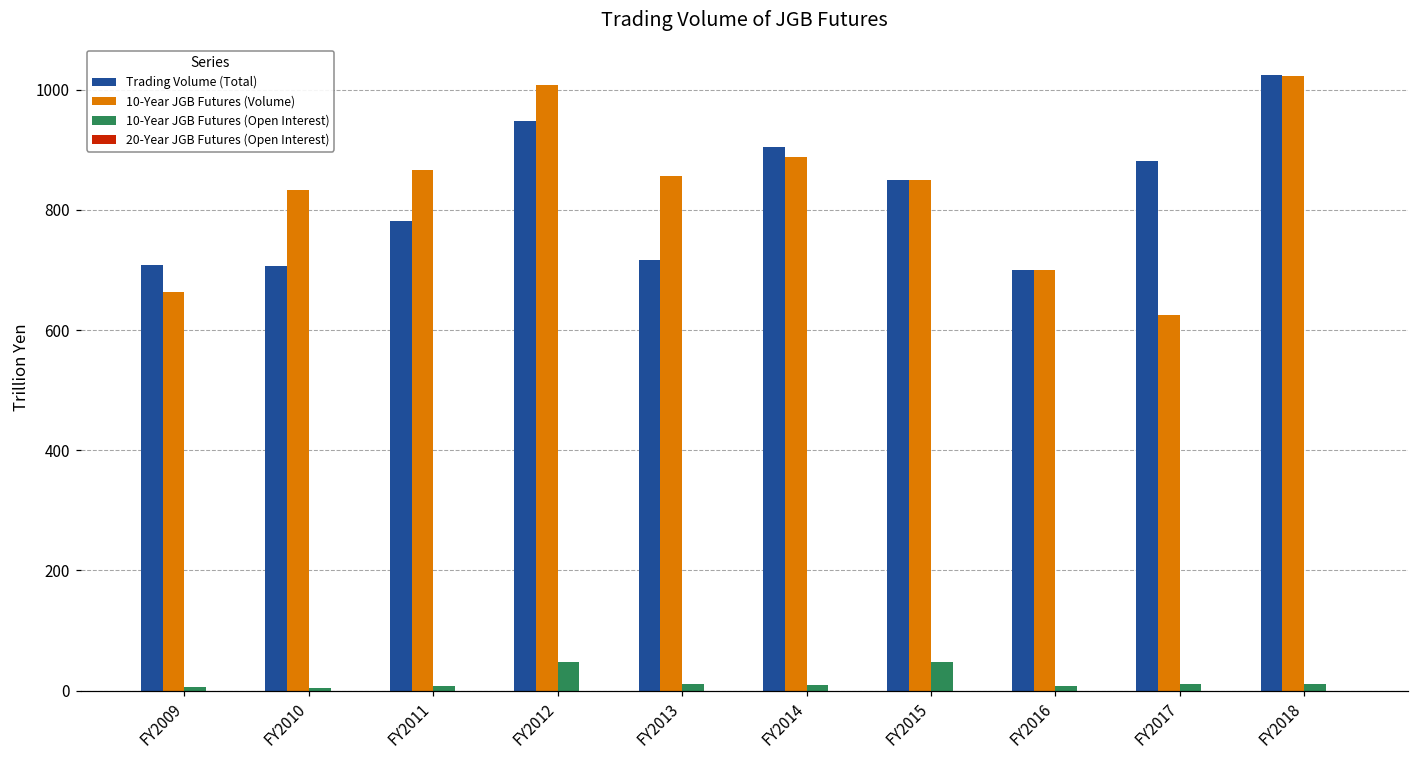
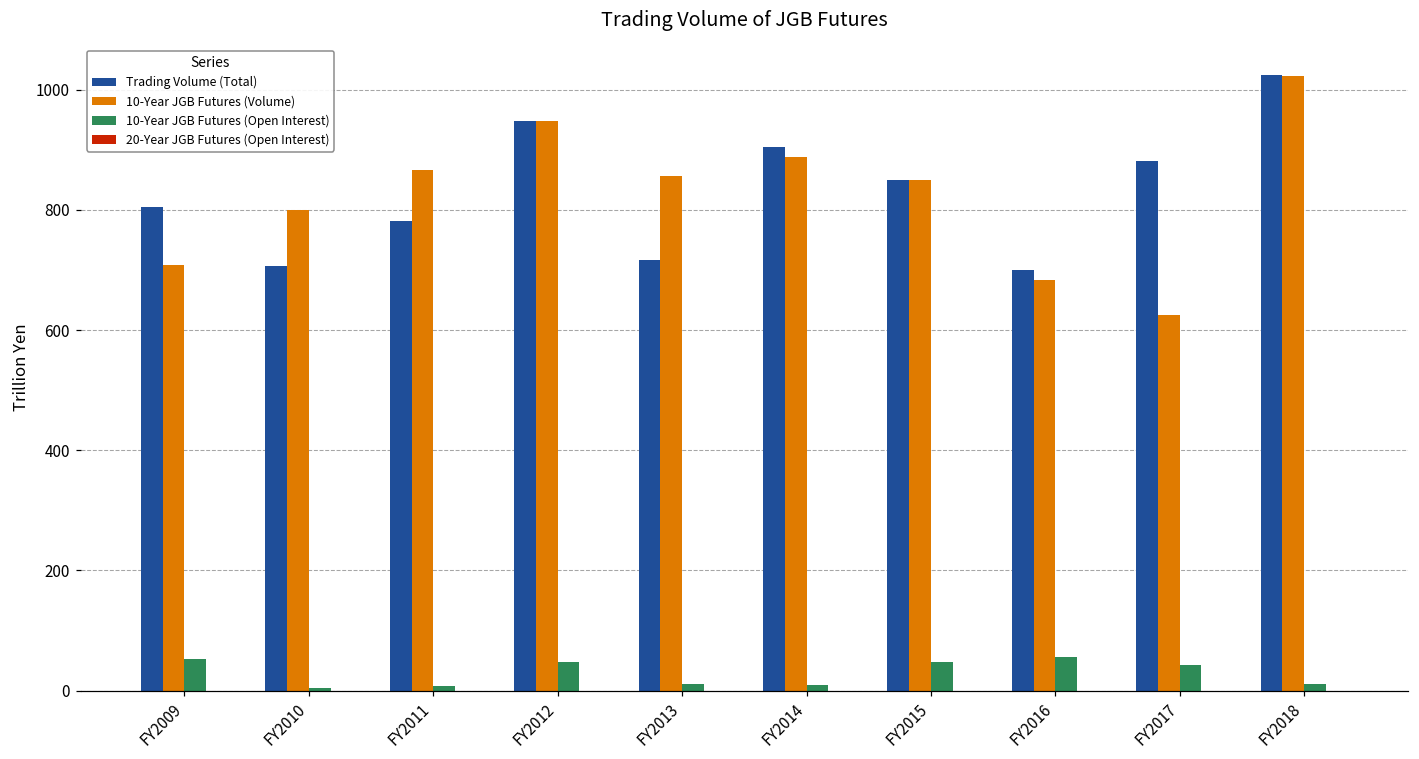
  {
    "Trading Volume (Total)": {
-     "FY2009": 710,
+     "FY2009": 800,
      "FY2010": 710,
      "FY2011": 780,
      "FY2012": 950,
      "FY2013": 720,
      "FY2014": 900,
      "FY2015": 850,
      "FY2016": 700,
      "FY2017": 880,
      "FY2018": 1020
    },
    "10-Year JGB Futures (Volume)": {
-     "FY2009": 660,
-     "FY2010": 830,
+     "FY2009": 710,
+     "FY2010": 800,
      "FY2011": 870,
-     "FY2012": 1010,
+     "FY2012": 950,
      "FY2013": 860,
      "FY2014": 890,
      "FY2015": 850,
-     "FY2016": 700,
+     "FY2016": 680,
      "FY2017": 620,
      "FY2018": 1020
    },
    "10-Year JGB Futures (Open Interest)": {
-     "FY2009": 10,
+     "FY2009": 50,
      "FY2010": 10,
      "FY2011": 10,
      "FY2012": 50,
      "FY2013": 10,
      "FY2014": 10,
      "FY2015": 50,
-     "FY2016": 10,
-     "FY2017": 10,
+     "FY2016": 60,
+     "FY2017": 40,
      "FY2018": 10
    },
    "20-Year JGB Futures (Open Interest)": {
      "FY2009": 0,
      "FY2010": 0,
      "FY2011": 0,
      "FY2012": 0,
      "FY2013": 0,
      "FY2014": 0,
      "FY2015": 0,
      "FY2016": 0,
      "FY2017": 0,
      "FY2018": 0
    }
  }
